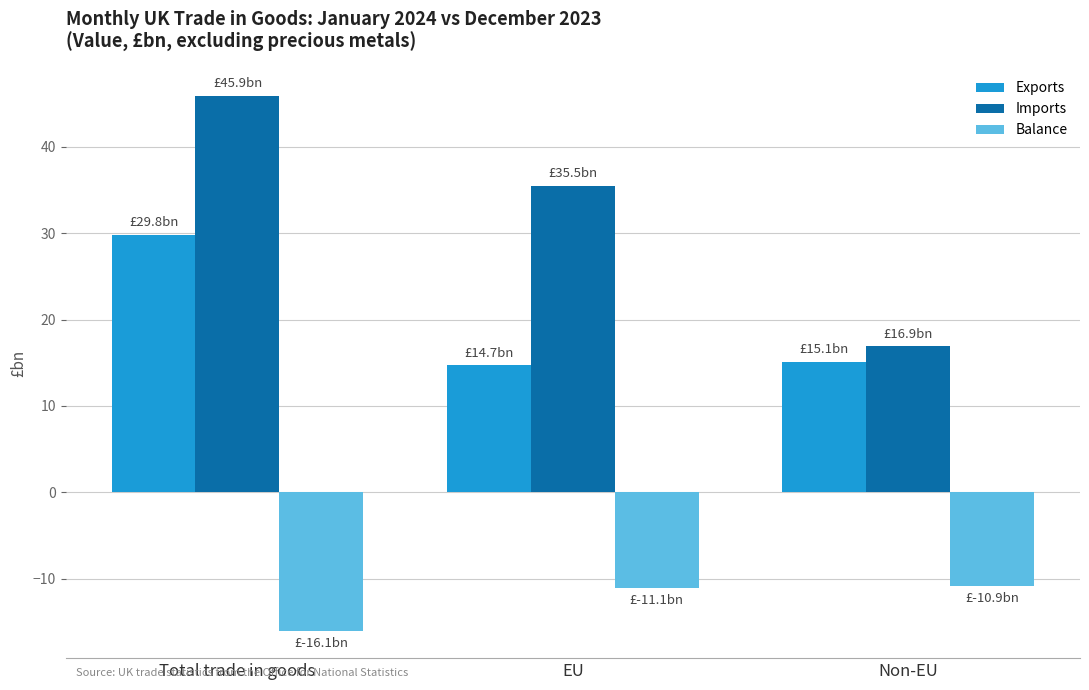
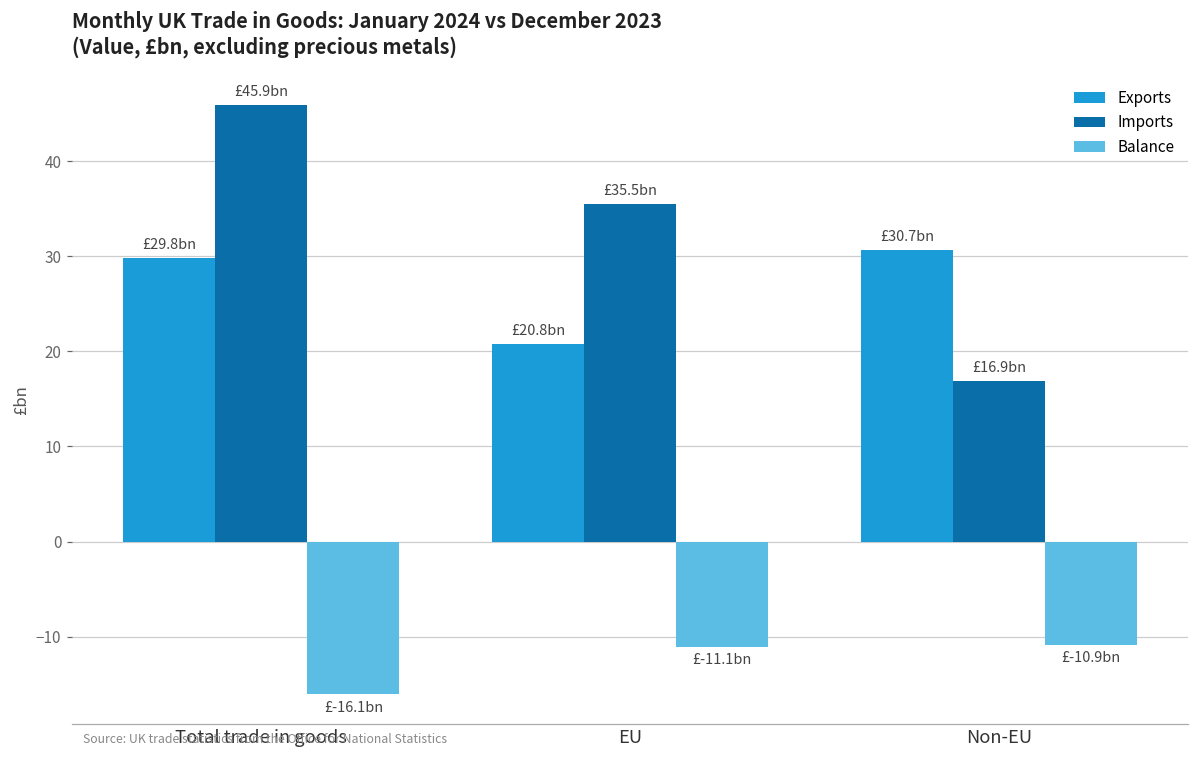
  {
    "Exports": {
      "Total trade in goods": "£29.8",
-     "EU": "£14.7",
-     "Non-EU": "£15.1"
+     "EU": "£20.8",
+     "Non-EU": "£30.7"
    },
    "Imports": {
      "Total trade in goods": "£45.9",
      "EU": "£35.5",
      "Non-EU": "£16.9"
    },
    "Balance": {
      "Total trade in goods": "£-16.1",
      "EU": "£-11.1",
      "Non-EU": "£-10.9"
    }
  }
